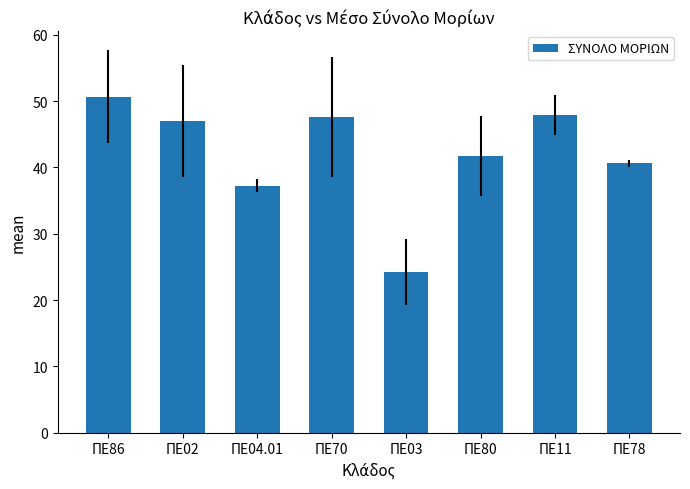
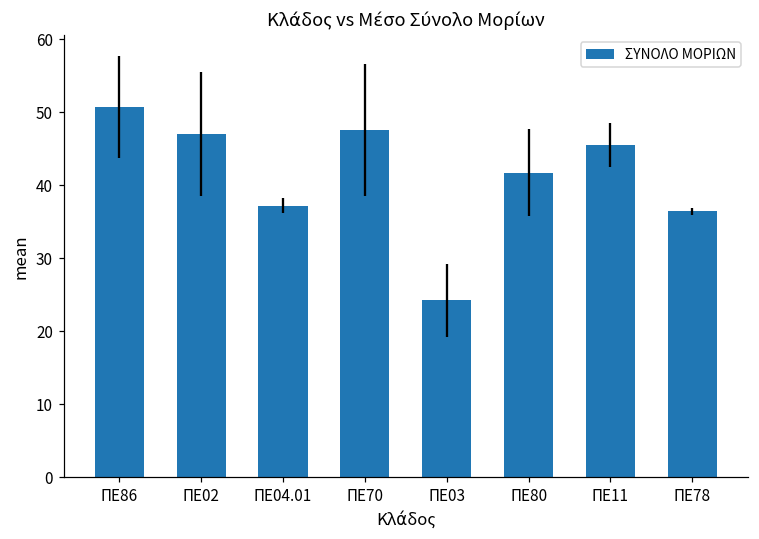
  {
    "ΠΕ86": 51,
    "ΠΕ02": 47,
    "ΠΕ04.01": 37,
    "ΠΕ70": 48,
    "ΠΕ03": 24,
    "ΠΕ80": 42,
-   "ΠΕ11": 48,
-   "ΠΕ78": 41
+   "ΠΕ11": 46,
+   "ΠΕ78": 36
  }
